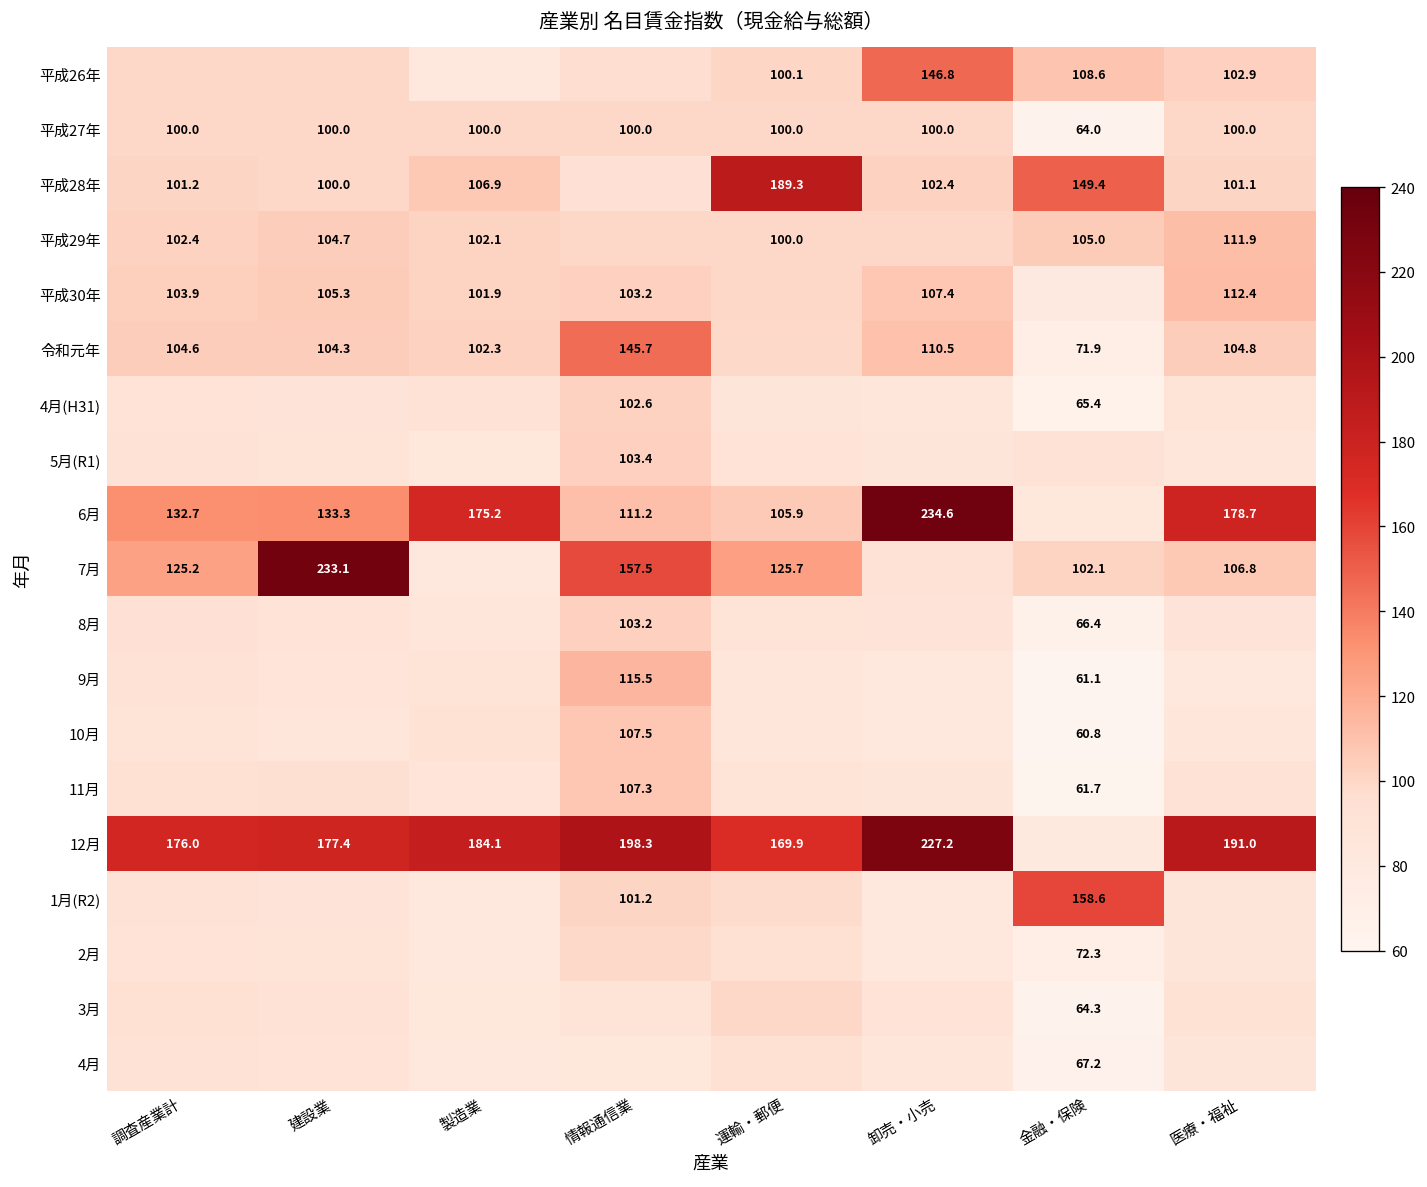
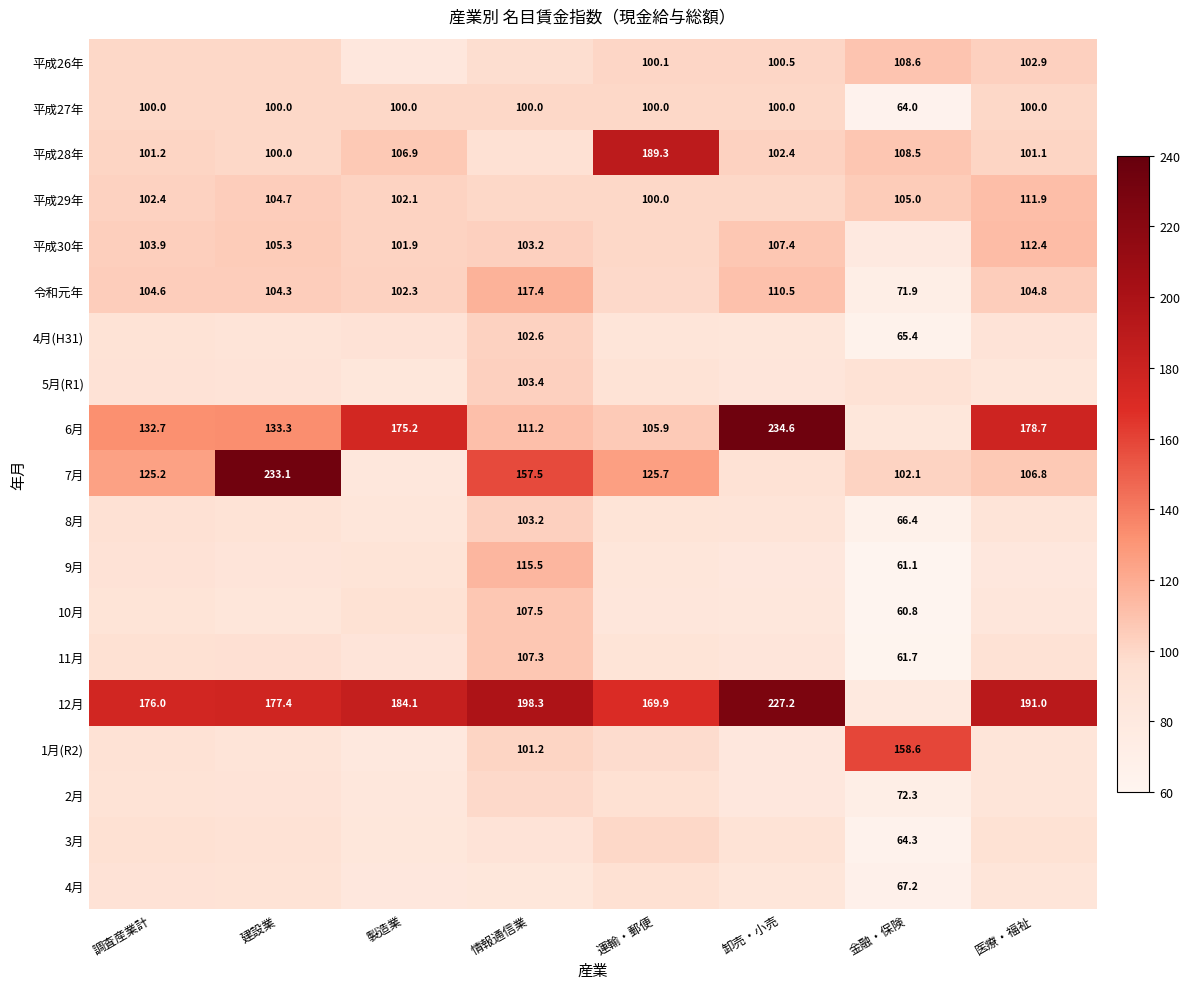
  {
    "平成26年": {
      "運輸・郵便": 100.1,
-     "卸売・小売": 146.8,
+     "卸売・小売": 100.5,
      "金融・保険": 108.6,
      "医療・福祉": 102.9
    },
    "平成27年": {
      "調査産業計": 100.0,
      "建設業": 100.0,
      "製造業": 100.0,
      "情報通信業": 100.0,
      "運輸・郵便": 100.0,
      "卸売・小売": 100.0,
      "金融・保険": 64.0,
      "医療・福祉": 100.0
    },
    "平成28年": {
      "調査産業計": 101.2,
      "建設業": 100.0,
      "製造業": 106.9,
      "運輸・郵便": 189.3,
      "卸売・小売": 102.4,
-     "金融・保険": 149.4,
+     "金融・保険": 108.5,
      "医療・福祉": 101.1
    },
    "平成29年": {
      "調査産業計": 102.4,
      "建設業": 104.7,
      "製造業": 102.1,
      "運輸・郵便": 100.0,
      "金融・保険": 105.0,
      "医療・福祉": 111.9
    },
    "平成30年": {
      "調査産業計": 103.9,
      "建設業": 105.3,
      "製造業": 101.9,
      "情報通信業": 103.2,
      "卸売・小売": 107.4,
      "医療・福祉": 112.4
    },
    "令和元年": {
      "調査産業計": 104.6,
      "建設業": 104.3,
      "製造業": 102.3,
-     "情報通信業": 145.7,
+     "情報通信業": 117.4,
      "卸売・小売": 110.5,
      "金融・保険": 71.9,
      "医療・福祉": 104.8
    },
    "4月(H31)": {
      "情報通信業": 102.6,
      "金融・保険": 65.4
    },
    "5月(R1)": {
      "情報通信業": 103.4
    },
    "6月": {
      "調査産業計": 132.7,
      "建設業": 133.3,
      "製造業": 175.2,
      "情報通信業": 111.2,
      "運輸・郵便": 105.9,
      "卸売・小売": 234.6,
      "医療・福祉": 178.7
    },
    "7月": {
      "調査産業計": 125.2,
      "建設業": 233.1,
      "情報通信業": 157.5,
      "運輸・郵便": 125.7,
      "金融・保険": 102.1,
      "医療・福祉": 106.8
    },
    "8月": {
      "情報通信業": 103.2,
      "金融・保険": 66.4
    },
    "9月": {
      "情報通信業": 115.5,
      "金融・保険": 61.1
    },
    "10月": {
      "情報通信業": 107.5,
      "金融・保険": 60.8
    },
    "11月": {
      "情報通信業": 107.3,
      "金融・保険": 61.7
    },
    "12月": {
      "調査産業計": 176.0,
      "建設業": 177.4,
      "製造業": 184.1,
      "情報通信業": 198.3,
      "運輸・郵便": 169.9,
      "卸売・小売": 227.2,
      "医療・福祉": 191.0
    },
    "1月(R2)": {
      "情報通信業": 101.2,
      "金融・保険": 158.6
    },
    "2月": {
      "金融・保険": 72.3
    },
    "3月": {
      "金融・保険": 64.3
    },
    "4月": {
      "金融・保険": 67.2
    }
  }
